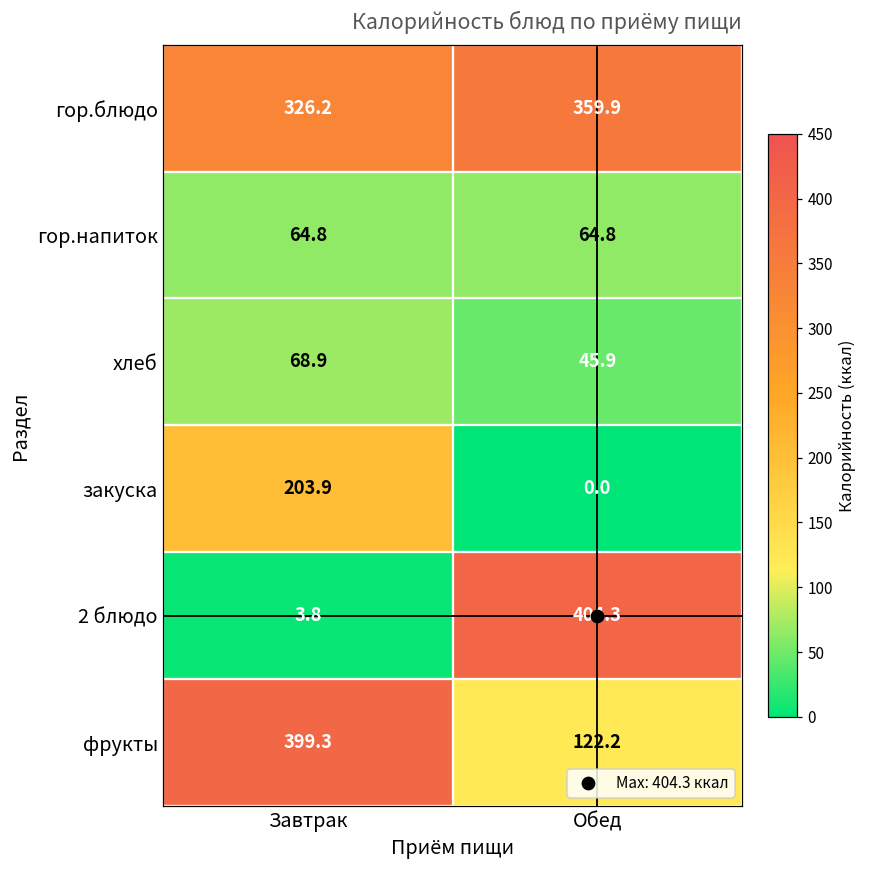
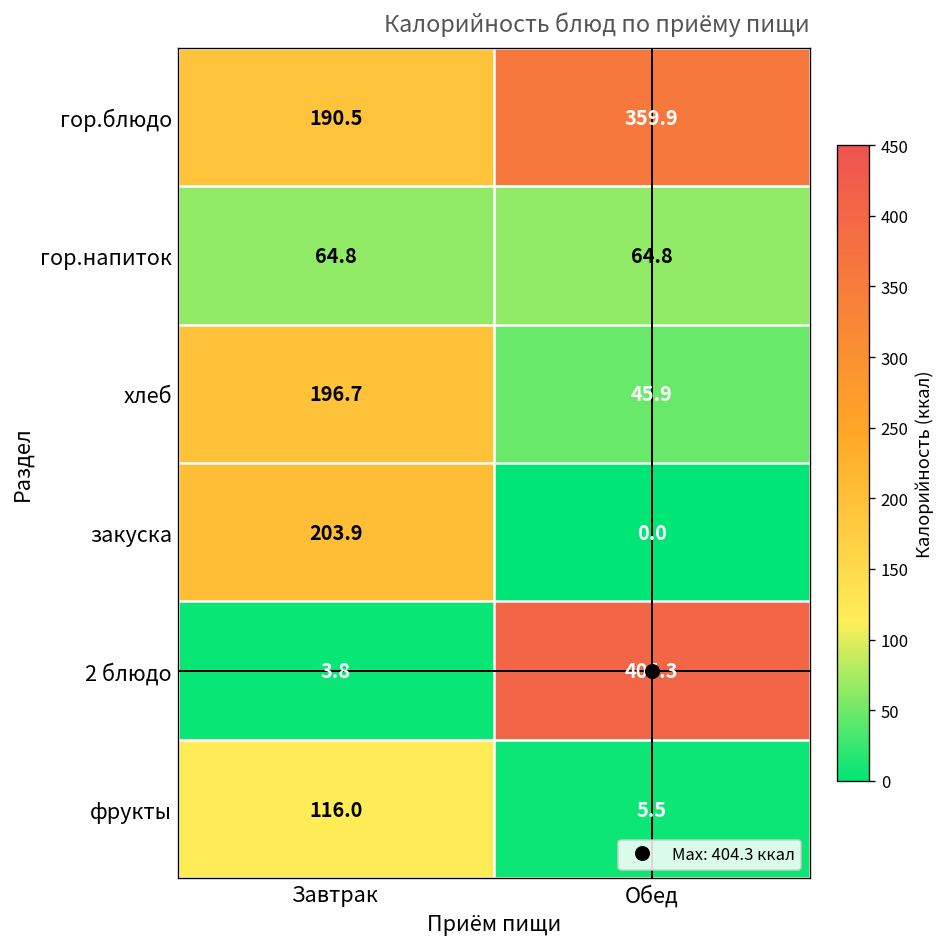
  {
    "гор.блюдо": {
-     "Завтрак": 326.2,
+     "Завтрак": 190.5,
      "Обед": 359.9
    },
    "гор.напиток": {
      "Завтрак": 64.8,
      "Обед": 64.8
    },
    "хлеб": {
-     "Завтрак": 68.9,
+     "Завтрак": 196.7,
      "Обед": 45.9
    },
    "закуска": {
      "Завтрак": 203.9,
      "Обед": 0.0
    },
    "2 блюдо": {
      "Завтрак": 3.8
    },
    "фрукты": {
-     "Завтрак": 399.3,
-     "Обед": 122.2
+     "Завтрак": 116.0,
+     "Обед": 5.5
    }
  }
